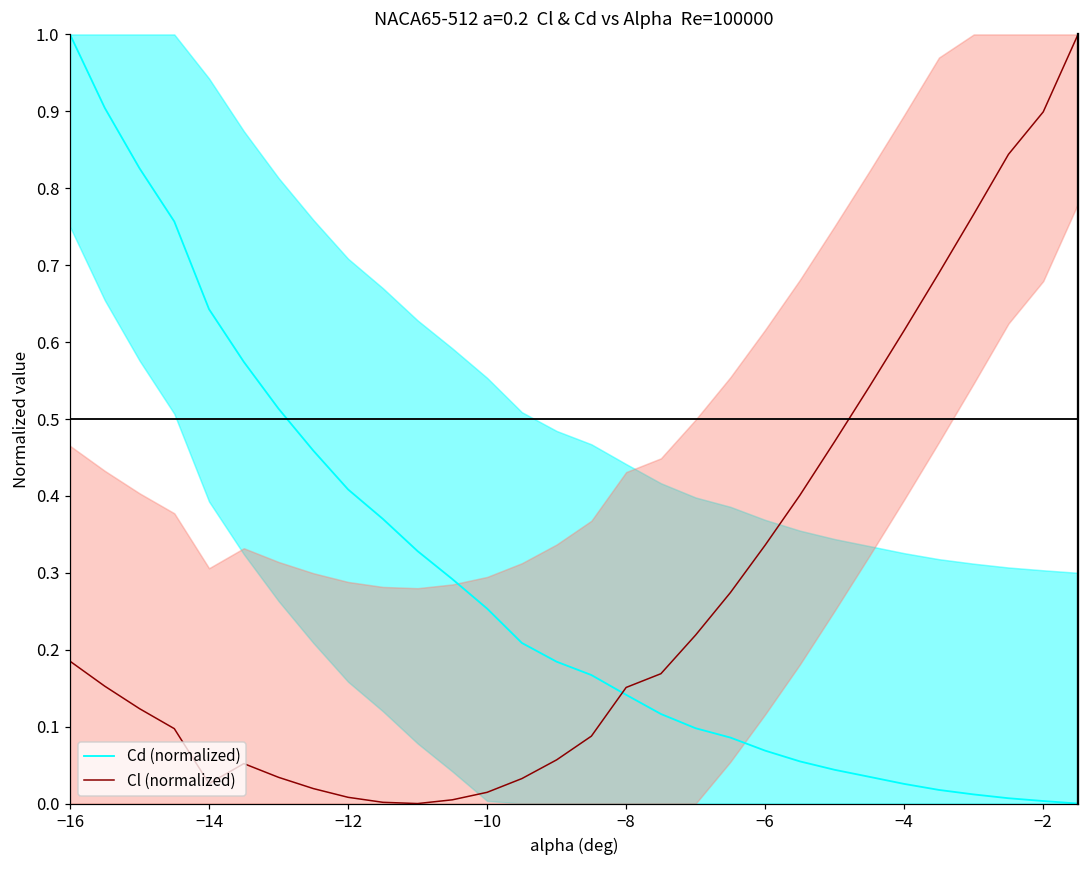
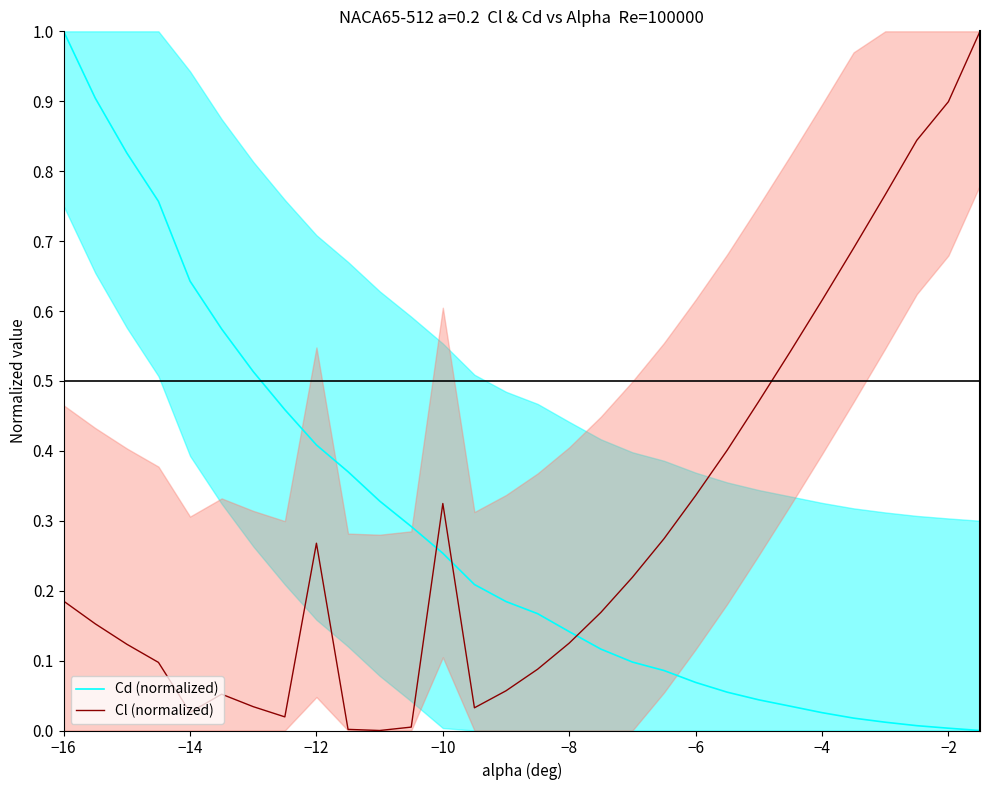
  {
    "Cl (normalized)": {
      "−16": 0.19,
-     "−12": 0.01,
-     "−10": 0.01,
-     "−8": 0.15,
+     "−12": 0.27,
+     "−10": 0.32,
+     "−8": 0.13,
      "−6": 0.34,
      "−4": 0.62,
      "−2": 0.90
    }
  }
